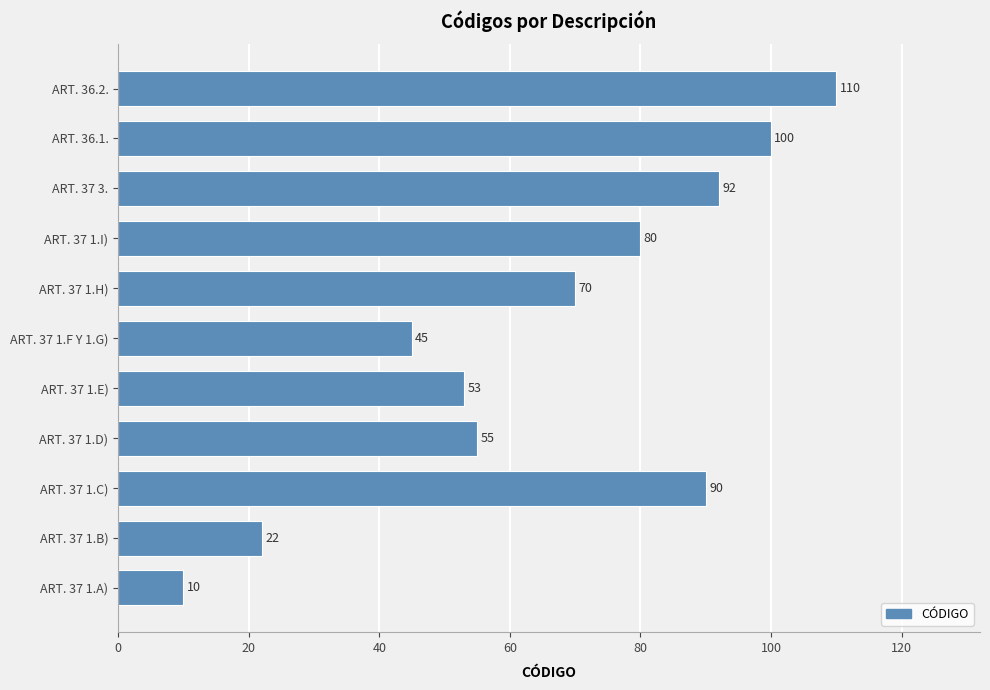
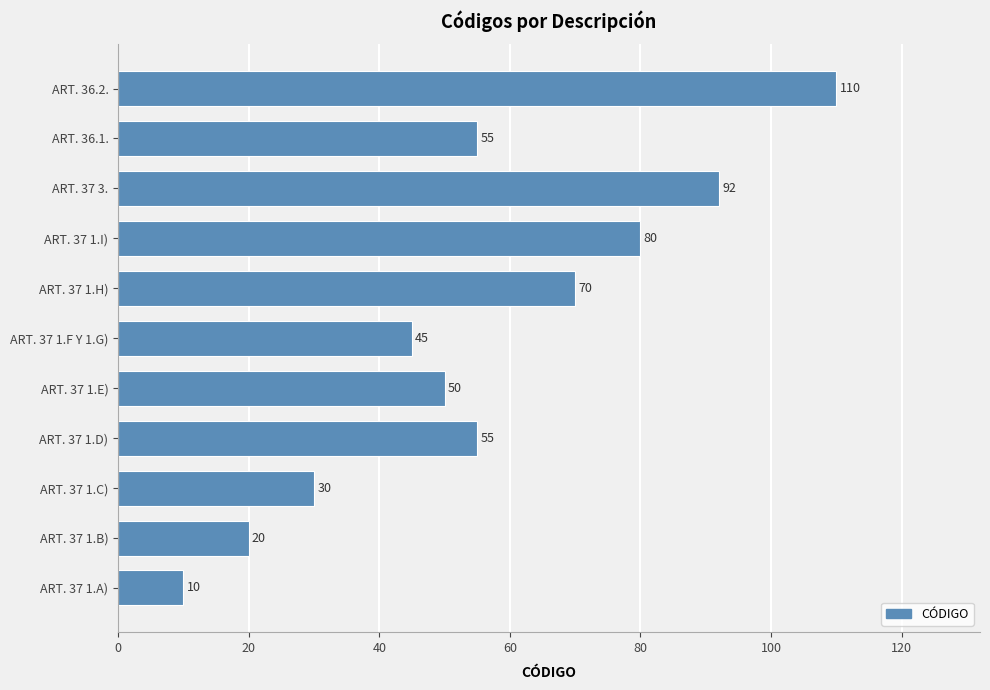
  {
    "ART. 36.2.": 110,
-   "ART. 36.1.": 100,
+   "ART. 36.1.": 55,
    "ART. 37 3.": 92,
    "ART. 37 1.I)": 80,
    "ART. 37 1.H)": 70,
    "ART. 37 1.F Y 1.G)": 45,
-   "ART. 37 1.E)": 53,
+   "ART. 37 1.E)": 50,
    "ART. 37 1.D)": 55,
-   "ART. 37 1.C)": 90,
-   "ART. 37 1.B)": 22,
+   "ART. 37 1.C)": 30,
+   "ART. 37 1.B)": 20,
    "ART. 37 1.A)": 10
  }
